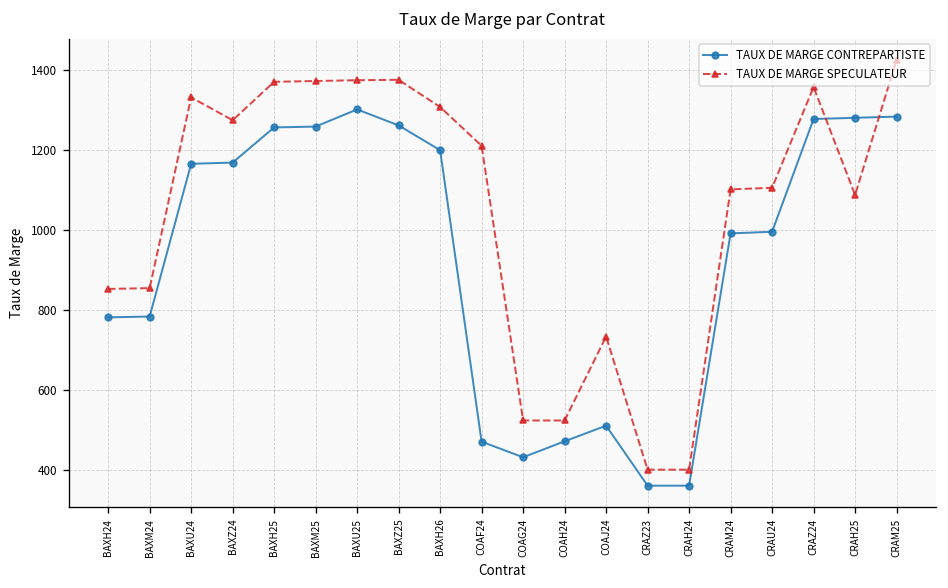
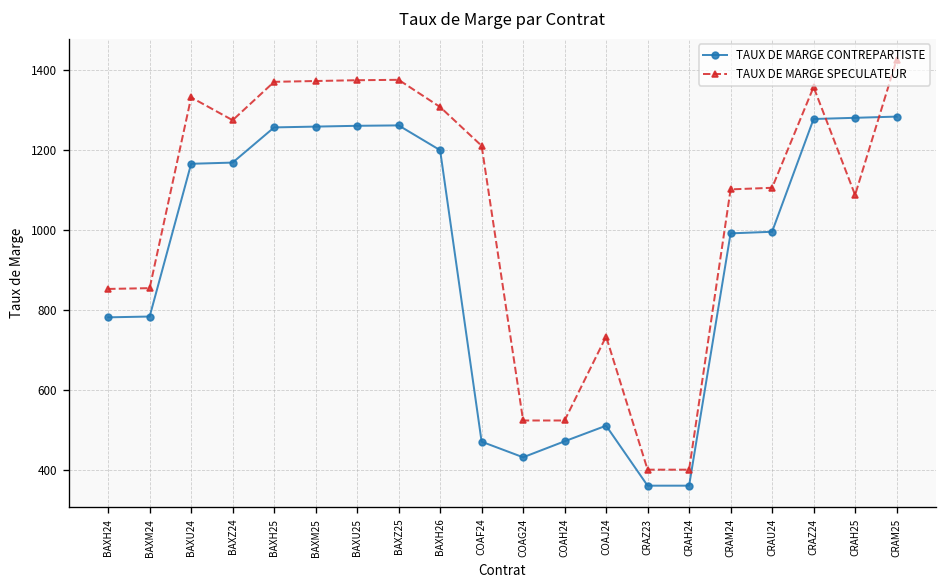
  {
    "TAUX DE MARGE CONTREPARTISTE": {
      "BAXH24": 780,
      "BAXM24": 780,
      "BAXU24": 1170,
      "BAXZ24": 1170,
      "BAXH25": 1260,
      "BAXM25": 1260,
-     "BAXU25": 1300,
+     "BAXU25": 1260,
      "BAXZ25": 1260,
      "BAXH26": 1200,
      "COAF24": 470,
      "COAG24": 430,
      "COAH24": 470,
      "COAJ24": 510,
      "CRAZ23": 360,
      "CRAH24": 360,
      "CRAM24": 990,
      "CRAU24": 1000,
      "CRAZ24": 1280,
      "CRAH25": 1280,
      "CRAM25": 1280
    },
    "TAUX DE MARGE SPECULATEUR": {
      "BAXH24": 850,
      "BAXM24": 860,
      "BAXU24": 1330,
      "BAXZ24": 1280,
      "BAXH25": 1370,
      "BAXM25": 1370,
      "BAXU25": 1380,
      "BAXZ25": 1380,
      "BAXH26": 1310,
      "COAF24": 1210,
      "COAG24": 520,
      "COAH24": 520,
      "COAJ24": 730,
      "CRAZ23": 400,
      "CRAH24": 400,
      "CRAM24": 1100,
      "CRAU24": 1110,
      "CRAZ24": 1360,
      "CRAH25": 1090
    }
  }
